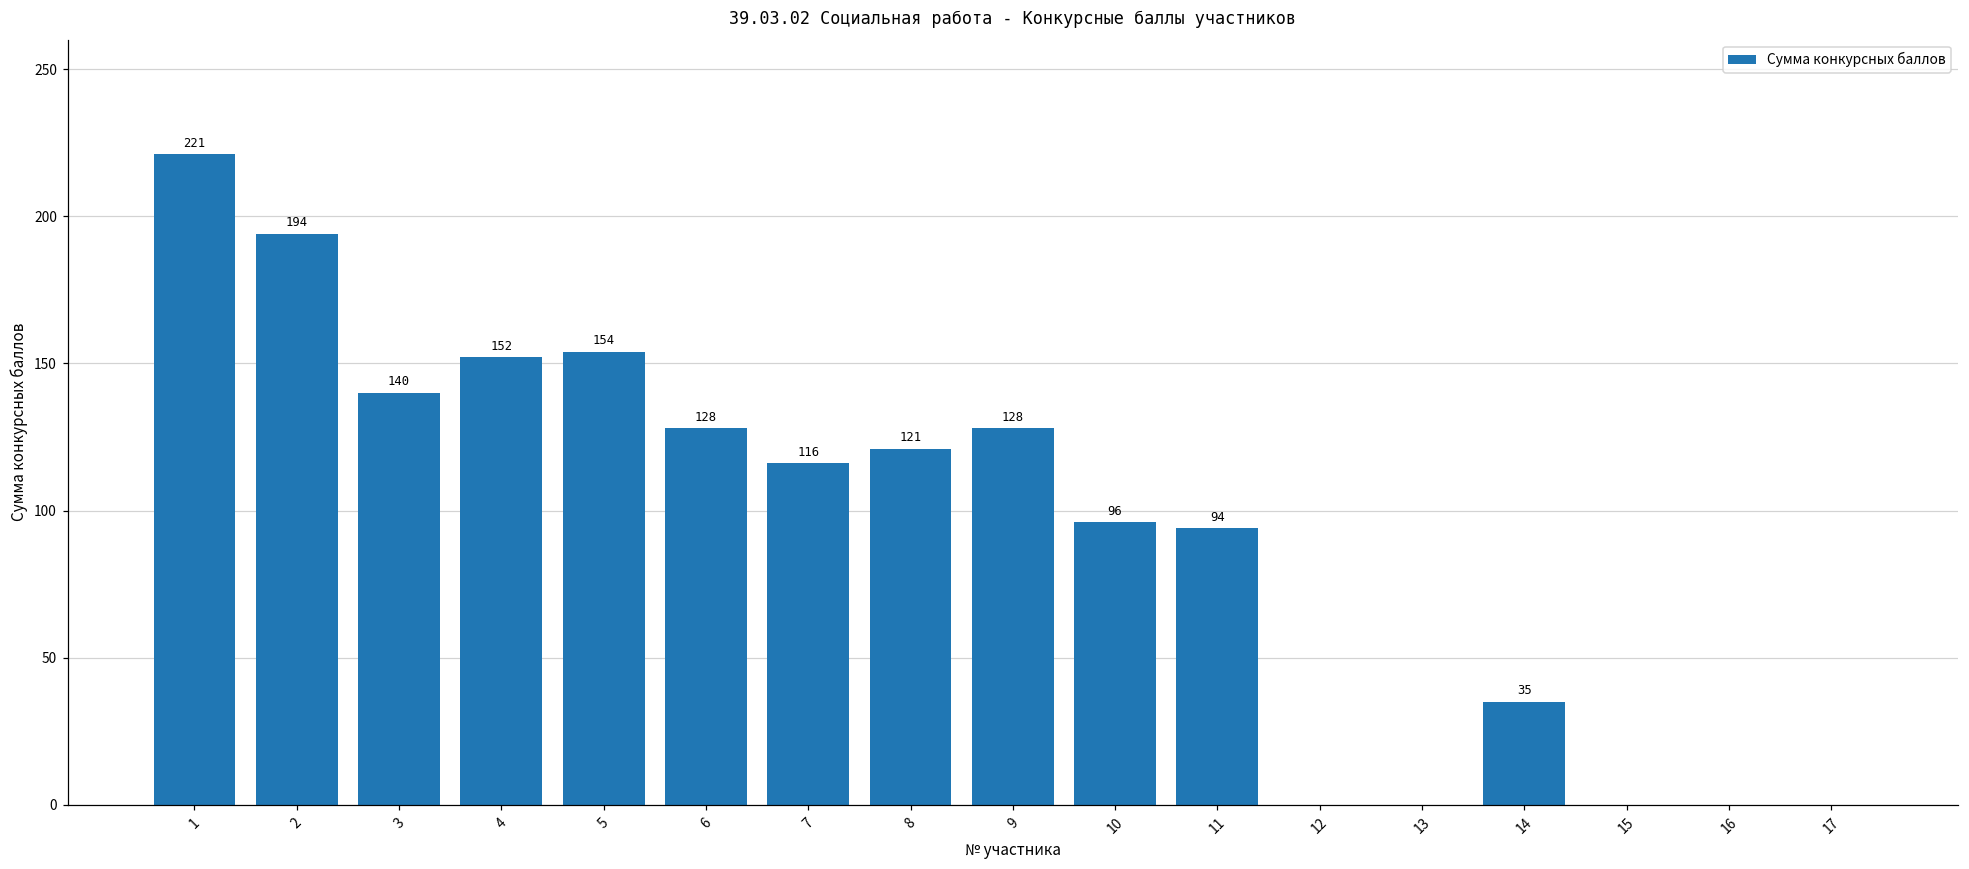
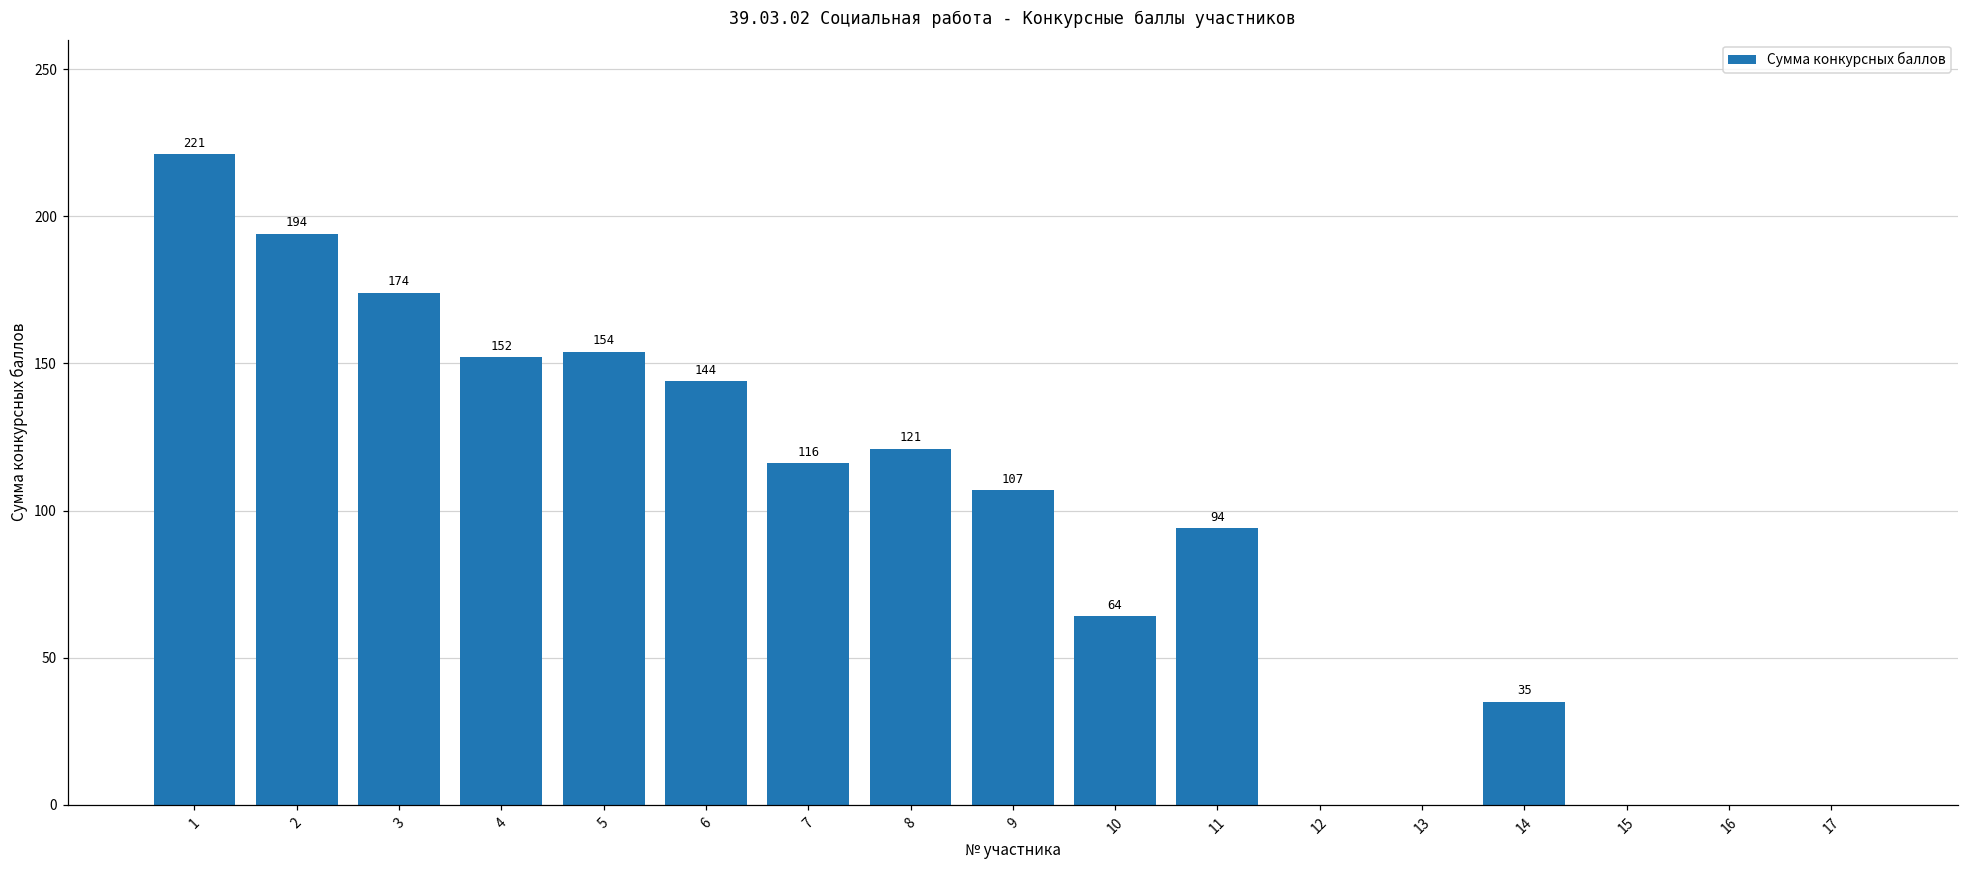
  {
    "1": 221,
    "2": 194,
-   "3": 140,
+   "3": 174,
    "4": 152,
    "5": 154,
-   "6": 128,
+   "6": 144,
    "7": 116,
    "8": 121,
-   "9": 128,
-   "10": 96,
+   "9": 107,
+   "10": 64,
    "11": 94,
    "14": 35
  }
